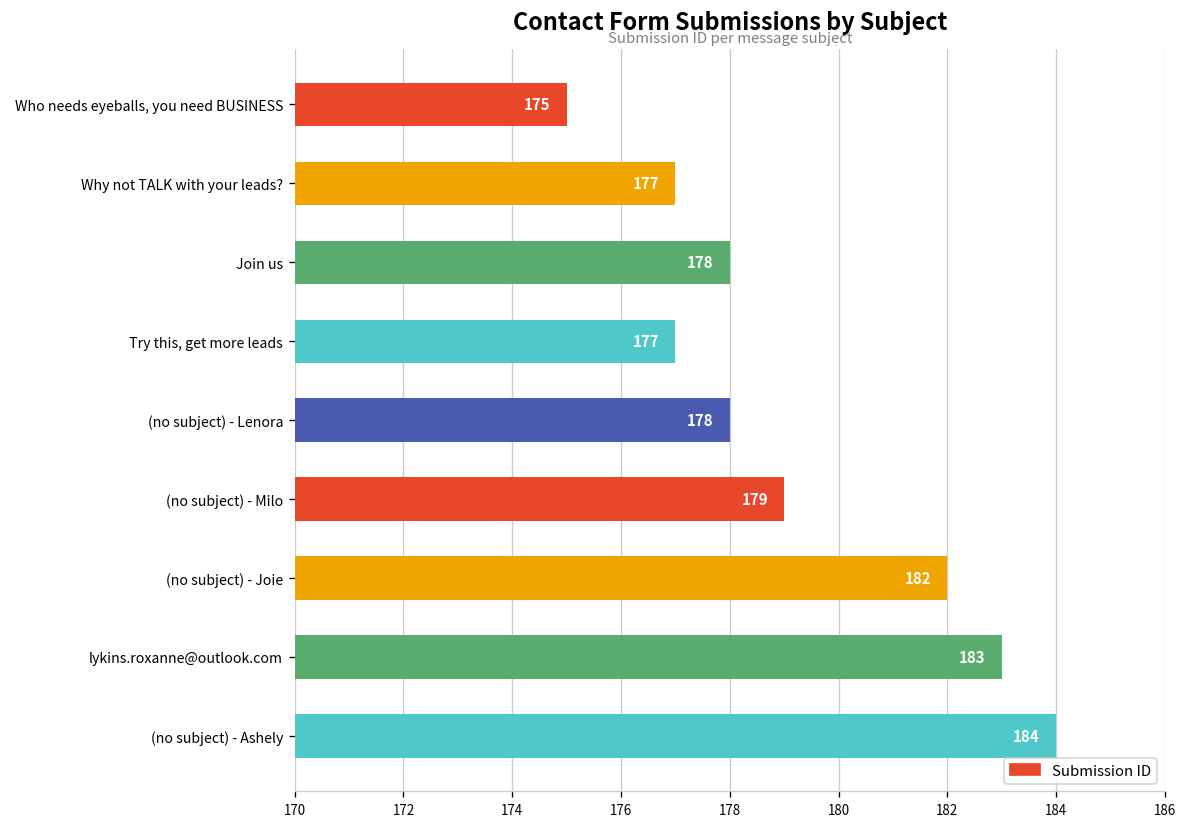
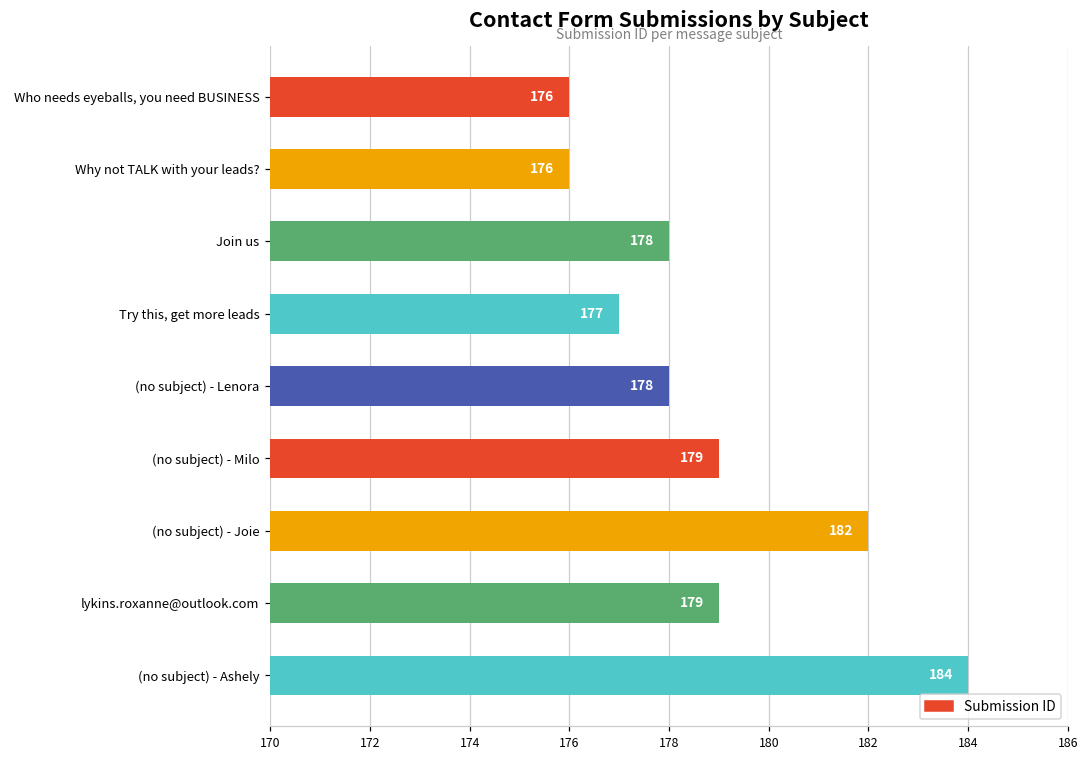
  {
-   "Who needs eyeballs, you need BUSINESS": 175,
-   "Why not TALK with your leads?": 177,
+   "Who needs eyeballs, you need BUSINESS": 176,
+   "Why not TALK with your leads?": 176,
    "Join us": 178,
    "Try this, get more leads": 177,
    "(no subject) - Lenora": 178,
    "(no subject) - Milo": 179,
    "(no subject) - Joie": 182,
-   "lykins.roxanne@outlook.com": 183,
+   "lykins.roxanne@outlook.com": 179,
    "(no subject) - Ashely": 184
  }
